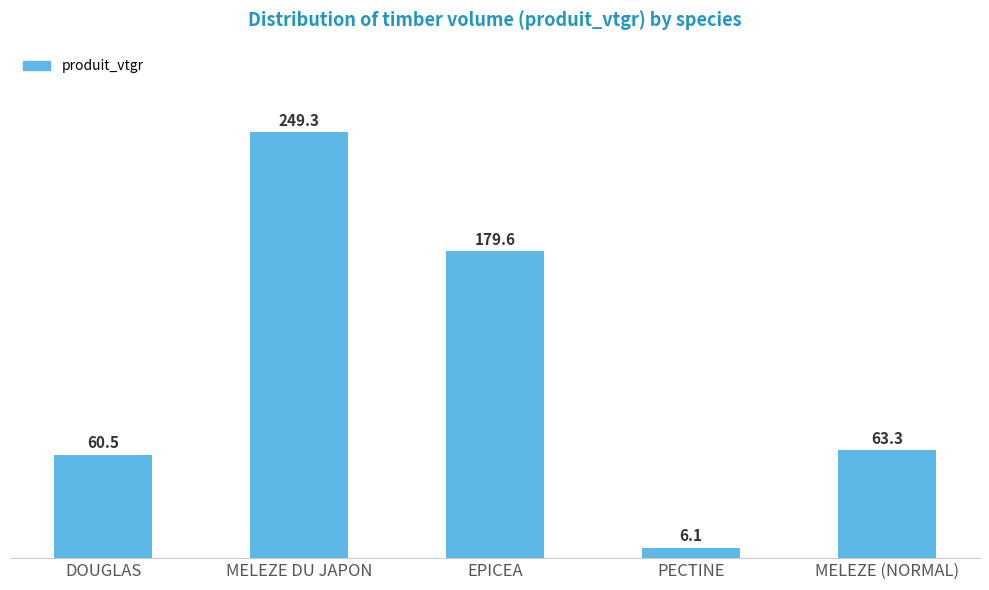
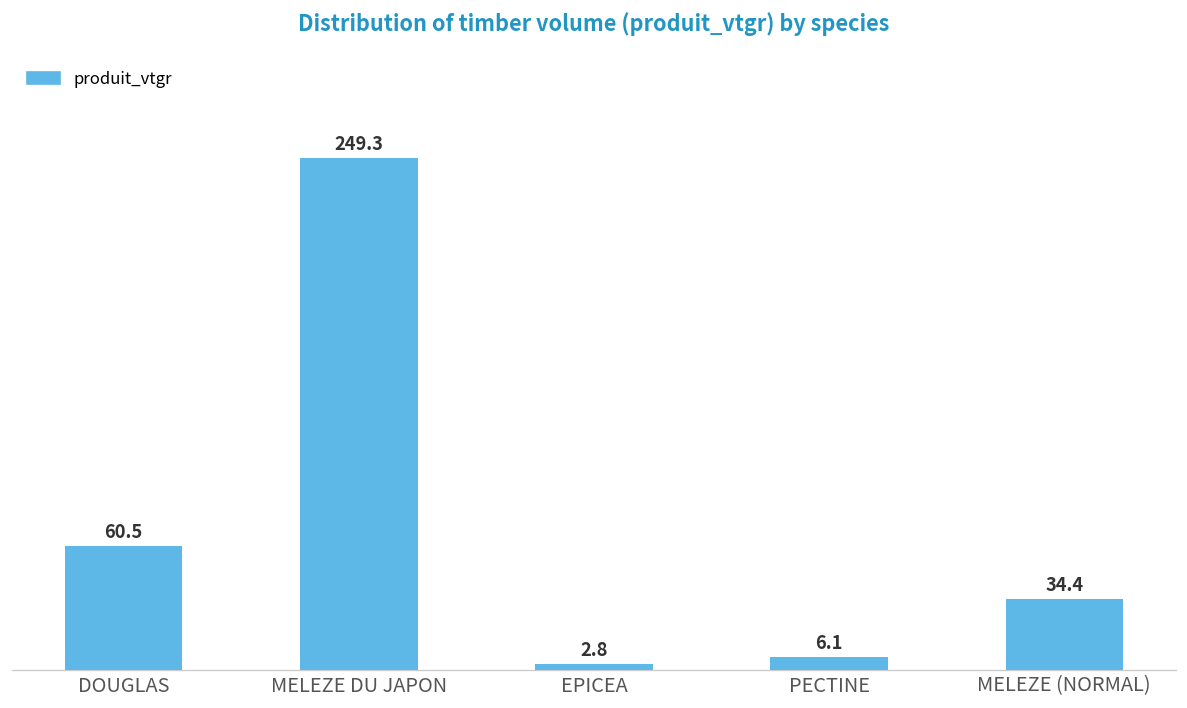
  {
    "DOUGLAS": 60.5,
    "MELEZE DU JAPON": 249.3,
-   "EPICEA": 179.6,
+   "EPICEA": 2.8,
    "PECTINE": 6.1,
-   "MELEZE (NORMAL)": 63.3
+   "MELEZE (NORMAL)": 34.4
  }
